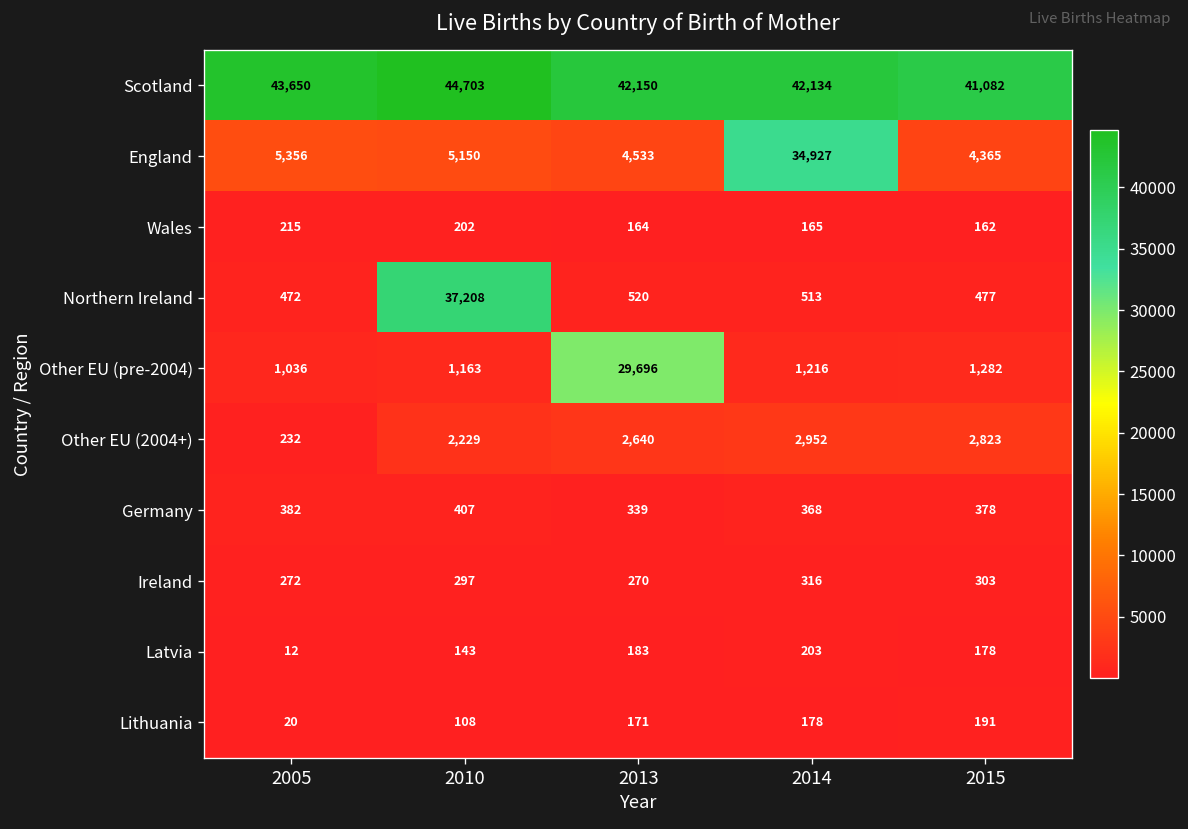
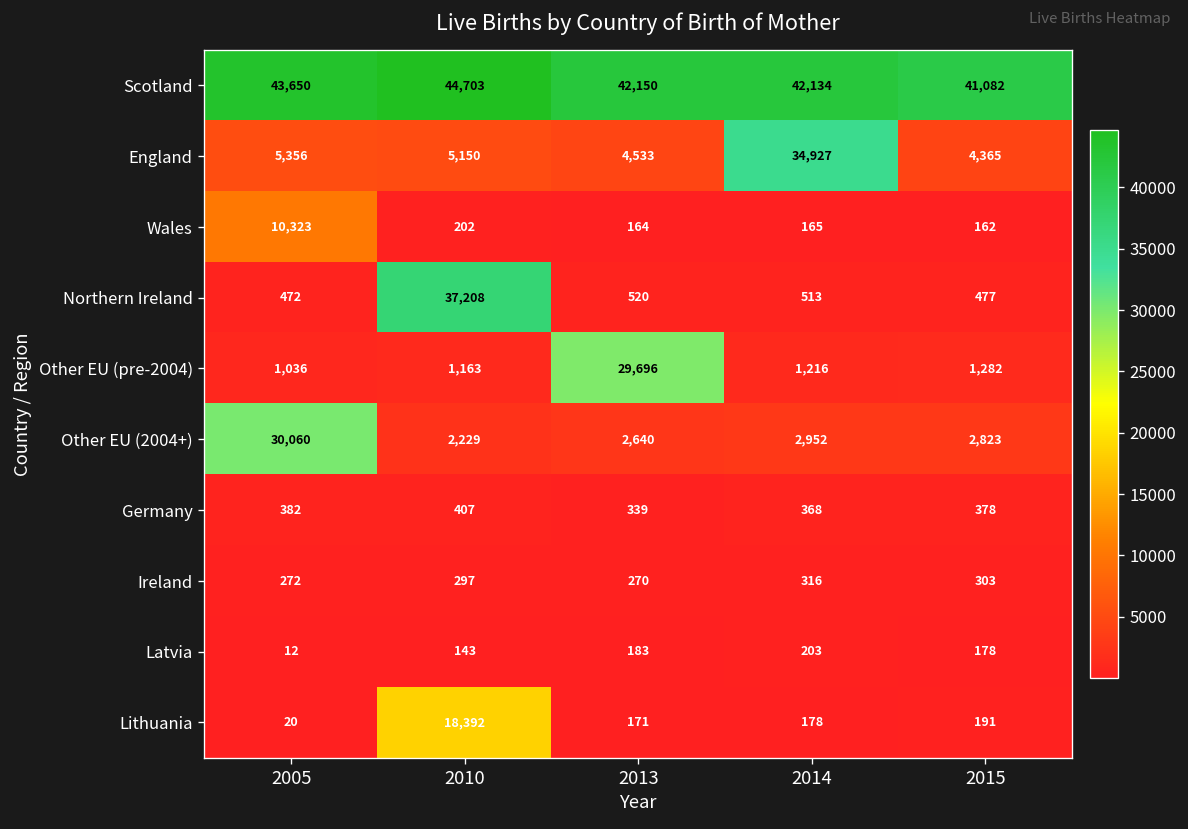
  {
    "Scotland": {
      "2005": "43,650",
      "2010": "44,703",
      "2013": "42,150",
      "2014": "42,134",
      "2015": "41,082"
    },
    "England": {
      "2005": "5,356",
      "2010": "5,150",
      "2013": "4,533",
      "2014": "34,927",
      "2015": "4,365"
    },
    "Wales": {
-     "2005": "215",
+     "2005": "10,323",
      "2010": "202",
      "2013": "164",
      "2014": "165",
      "2015": "162"
    },
    "Northern Ireland": {
      "2005": "472",
      "2010": "37,208",
      "2013": "520",
      "2014": "513",
      "2015": "477"
    },
    "Other EU (pre-2004)": {
      "2005": "1,036",
      "2010": "1,163",
      "2013": "29,696",
      "2014": "1,216",
      "2015": "1,282"
    },
    "Other EU (2004+)": {
-     "2005": "232",
+     "2005": "30,060",
      "2010": "2,229",
      "2013": "2,640",
      "2014": "2,952",
      "2015": "2,823"
    },
    "Germany": {
      "2005": "382",
      "2010": "407",
      "2013": "339",
      "2014": "368",
      "2015": "378"
    },
    "Ireland": {
      "2005": "272",
      "2010": "297",
      "2013": "270",
      "2014": "316",
      "2015": "303"
    },
    "Latvia": {
      "2005": "12",
      "2010": "143",
      "2013": "183",
      "2014": "203",
      "2015": "178"
    },
    "Lithuania": {
      "2005": "20",
-     "2010": "108",
+     "2010": "18,392",
      "2013": "171",
      "2014": "178",
      "2015": "191"
    }
  }
